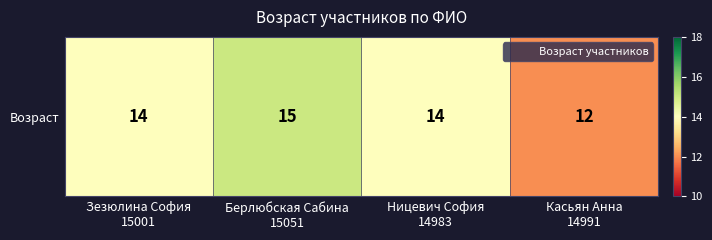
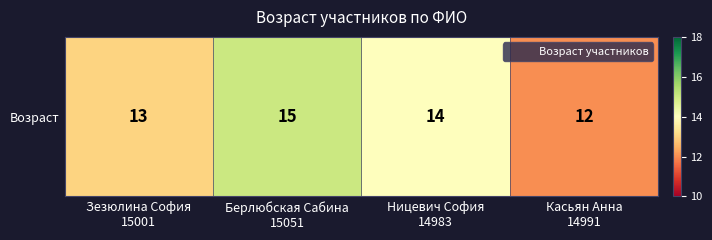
  {
    "Возраст": {
-     "Зезюлина София 15001": 14,
+     "Зезюлина София 15001": 13,
      "Берлюбская Сабина 15051": 15,
      "Ницевич София 14983": 14,
      "Касьян Анна 14991": 12
    }
  }
